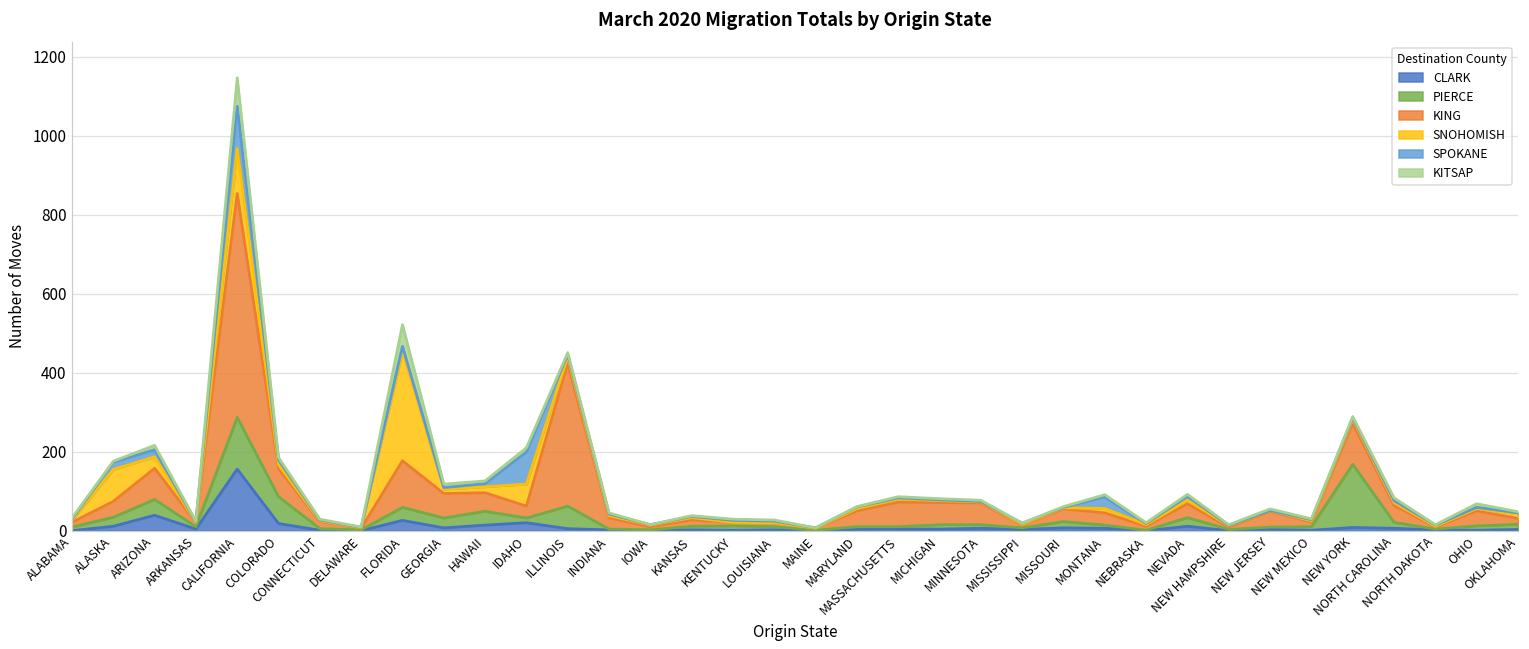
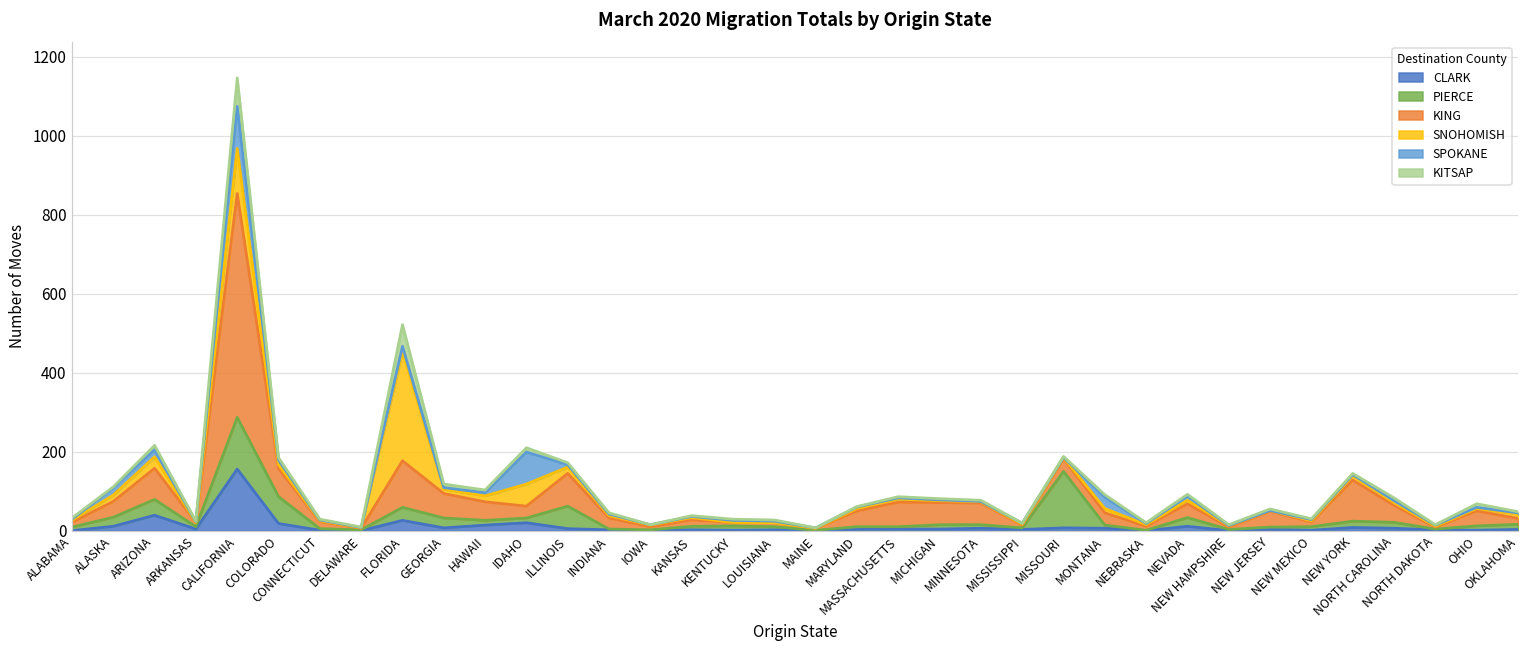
  {
    "PIERCE": {
      "ALABAMA": 10,
      "ALASKA": 20,
      "ARIZONA": 40,
      "CALIFORNIA": 130,
      "COLORADO": 70,
      "FLORIDA": 30,
      "GEORGIA": 30,
-     "HAWAII": 40,
+     "HAWAII": 10,
      "IDAHO": 10,
      "ILLINOIS": 60,
      "KANSAS": 10,
      "KENTUCKY": 10,
      "LOUISIANA": 10,
      "MICHIGAN": 10,
      "MINNESOTA": 10,
-     "MISSOURI": 20,
+     "MISSOURI": 140,
      "MONTANA": 10,
      "NEVADA": 20,
      "NEW MEXICO": 10,
-     "NEW YORK": 160,
+     "NEW YORK": 20,
      "NORTH CAROLINA": 20,
      "OHIO": 10,
      "OKLAHOMA": 10
    },
    "KING": {
      "ALASKA": 40,
      "ARIZONA": 80,
      "CALIFORNIA": 570,
      "COLORADO": 70,
      "FLORIDA": 120,
      "GEORGIA": 60,
      "HAWAII": 50,
      "IDAHO": 30,
-     "ILLINOIS": 360,
+     "ILLINOIS": 80,
      "MASSACHUSETTS": 60,
      "MONTANA": 30,
      "NEVADA": 40,
      "NEW YORK": 100,
      "OKLAHOMA": 20
    },
    "SNOHOMISH": {
-     "ALASKA": 80,
+     "ALASKA": 20,
      "ARIZONA": 30,
      "CALIFORNIA": 110,
      "COLORADO": 10,
      "FLORIDA": 280,
      "HAWAII": 20,
      "IDAHO": 60,
      "MONTANA": 10,
      "NEVADA": 10
    },
    "KITSAP": {
      "ARIZONA": 10,
      "CALIFORNIA": 70,
      "FLORIDA": 60,
      "GEORGIA": 10,
      "IDAHO": 10,
      "OHIO": 10
    }
  }
